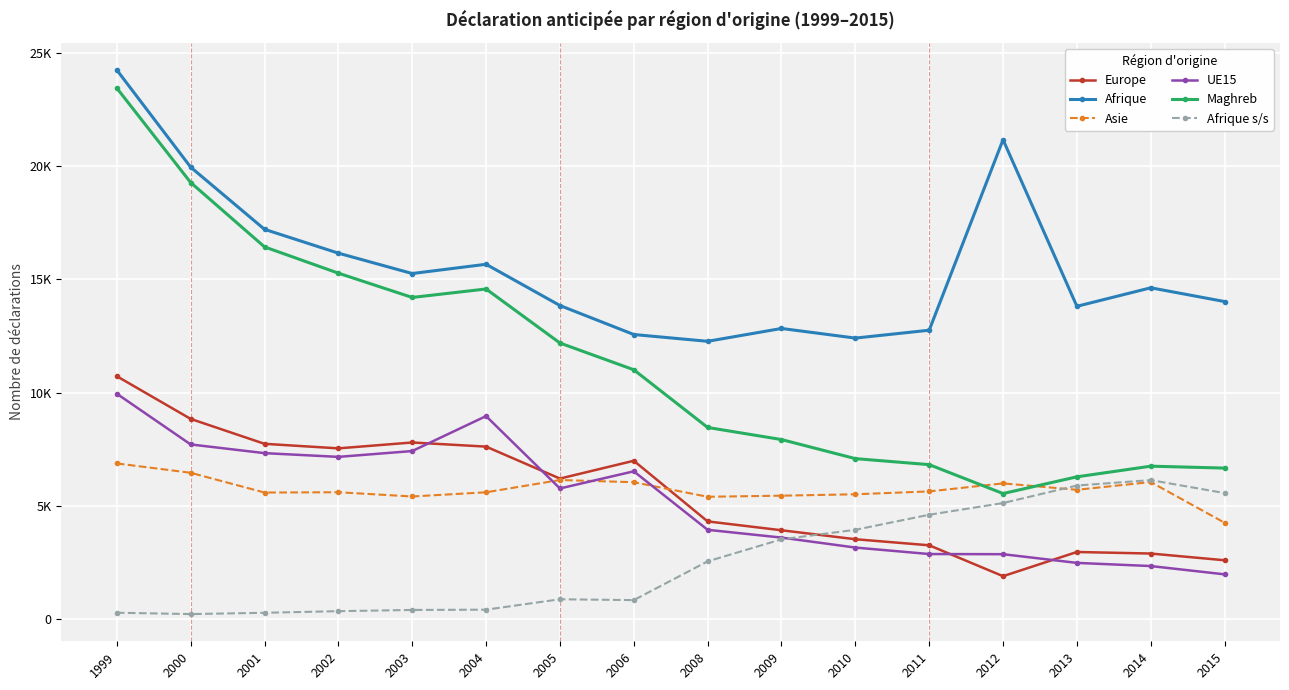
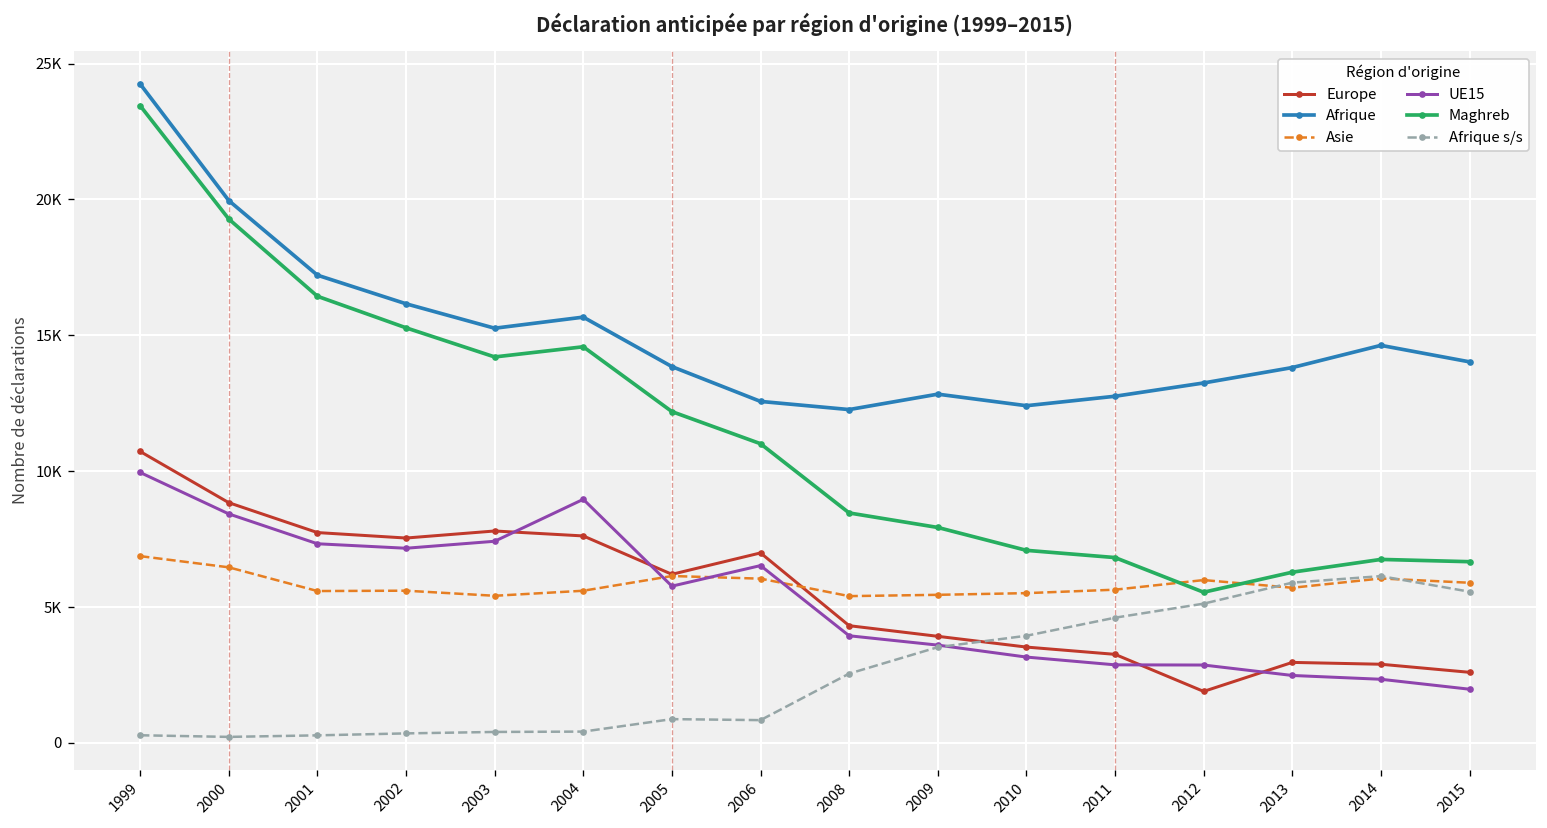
  {
    "Europe": {
      "1999": 10700,
      "2000": 8800,
      "2001": 7700,
      "2002": 7500,
      "2003": 7800,
      "2004": 7600,
      "2006": 7000,
      "2008": 4300,
      "2009": 3900,
      "2010": 3500,
      "2011": 3300,
      "2012": 1900,
      "2013": 3000,
      "2014": 2900,
      "2015": 2600
    },
    "Afrique": {
      "1999": 24300,
      "2000": 20000,
      "2001": 17200,
      "2002": 16200,
      "2003": 15300,
      "2004": 15700,
      "2005": 13800,
      "2006": 12600,
      "2008": 12300,
      "2009": 12800,
      "2010": 12400,
      "2011": 12800,
-     "2012": 21200,
+     "2012": 13200,
      "2013": 13800,
      "2014": 14600,
      "2015": 14000
    },
    "Asie": {
      "1999": 6900,
      "2000": 6500,
      "2001": 5600,
      "2002": 5600,
      "2003": 5400,
      "2004": 5600,
      "2006": 6000,
      "2008": 5400,
      "2009": 5400,
      "2010": 5500,
      "2011": 5600,
      "2012": 6000,
      "2013": 5700,
-     "2015": 4300
+     "2015": 5900
    },
    "UE15": {
      "1999": 10000,
-     "2000": 7700,
+     "2000": 8400,
      "2001": 7300,
      "2002": 7200,
      "2003": 7400,
      "2004": 9000,
      "2005": 5800,
      "2006": 6500,
      "2008": 3900,
      "2010": 3200,
      "2011": 2900,
      "2012": 2900,
      "2013": 2500,
      "2014": 2300,
      "2015": 2000
    },
    "Maghreb": {
      "1999": 23500,
      "2000": 19300,
      "2001": 16400,
      "2002": 15300,
      "2003": 14200,
      "2004": 14600,
      "2005": 12200,
      "2006": 11000,
      "2008": 8500,
      "2009": 7900,
      "2010": 7100,
      "2011": 6800,
      "2012": 5500,
      "2013": 6300,
      "2014": 6800,
      "2015": 6700
    },
    "Afrique s/s": {
      "1999": 300,
      "2000": 200,
      "2001": 300,
      "2002": 300,
      "2003": 400,
      "2004": 400,
      "2005": 900,
      "2006": 800,
      "2008": 2500,
      "2010": 3900,
      "2011": 4600,
      "2012": 5100,
      "2013": 5900,
      "2015": 5600
    }
  }
